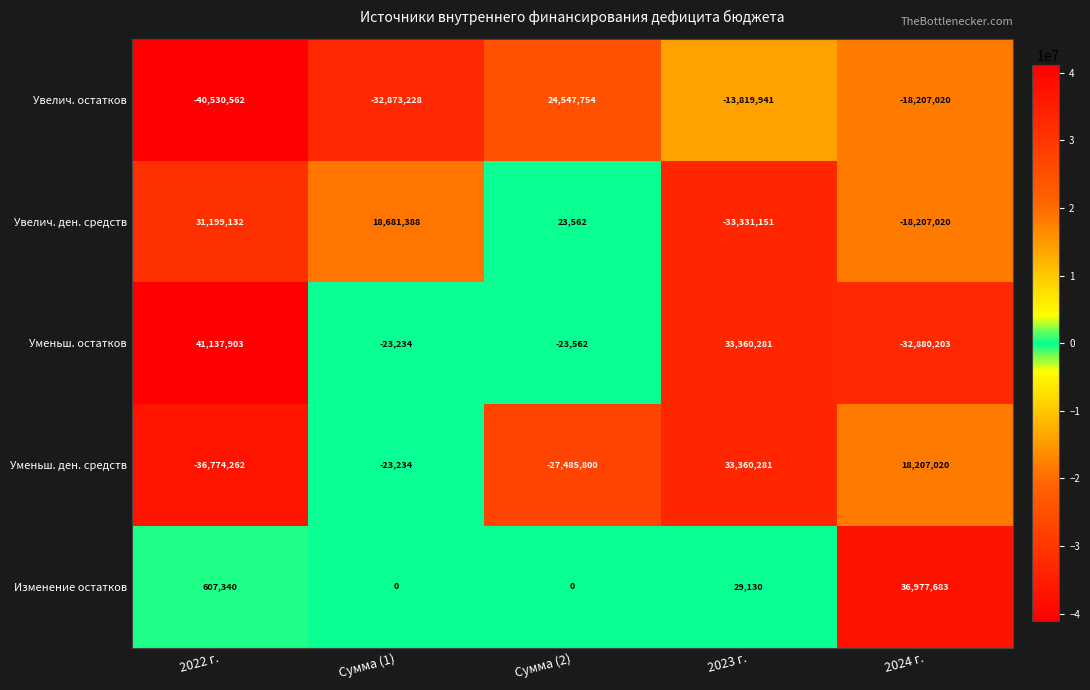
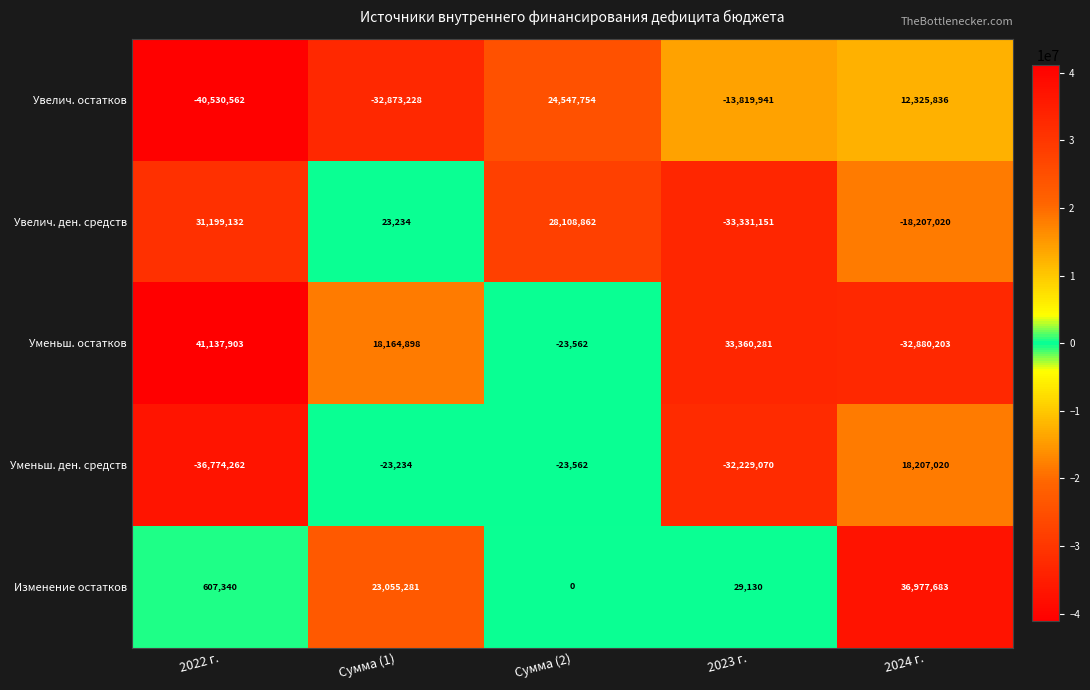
  {
    "Увелич. остатков": {
      "2022 г.": "-40,530,562",
      "Сумма (1)": "-32,873,228",
      "Сумма (2)": "24,547,754",
      "2023 г.": "-13,819,941",
-     "2024 г.": "-18,207,020"
+     "2024 г.": "12,325,836"
    },
    "Увелич. ден. средств": {
      "2022 г.": "31,199,132",
-     "Сумма (1)": "18,681,388",
-     "Сумма (2)": "23,562",
+     "Сумма (1)": "23,234",
+     "Сумма (2)": "28,108,862",
      "2023 г.": "-33,331,151",
      "2024 г.": "-18,207,020"
    },
    "Уменьш. остатков": {
      "2022 г.": "41,137,903",
-     "Сумма (1)": "-23,234",
+     "Сумма (1)": "18,164,898",
      "Сумма (2)": "-23,562",
      "2023 г.": "33,360,281",
      "2024 г.": "-32,880,203"
    },
    "Уменьш. ден. средств": {
      "2022 г.": "-36,774,262",
      "Сумма (1)": "-23,234",
-     "Сумма (2)": "-27,485,800",
-     "2023 г.": "33,360,281",
+     "Сумма (2)": "-23,562",
+     "2023 г.": "-32,229,070",
      "2024 г.": "18,207,020"
    },
    "Изменение остатков": {
      "2022 г.": "607,340",
-     "Сумма (1)": "0",
+     "Сумма (1)": "23,055,281",
      "Сумма (2)": "0",
      "2023 г.": "29,130",
      "2024 г.": "36,977,683"
    }
  }
